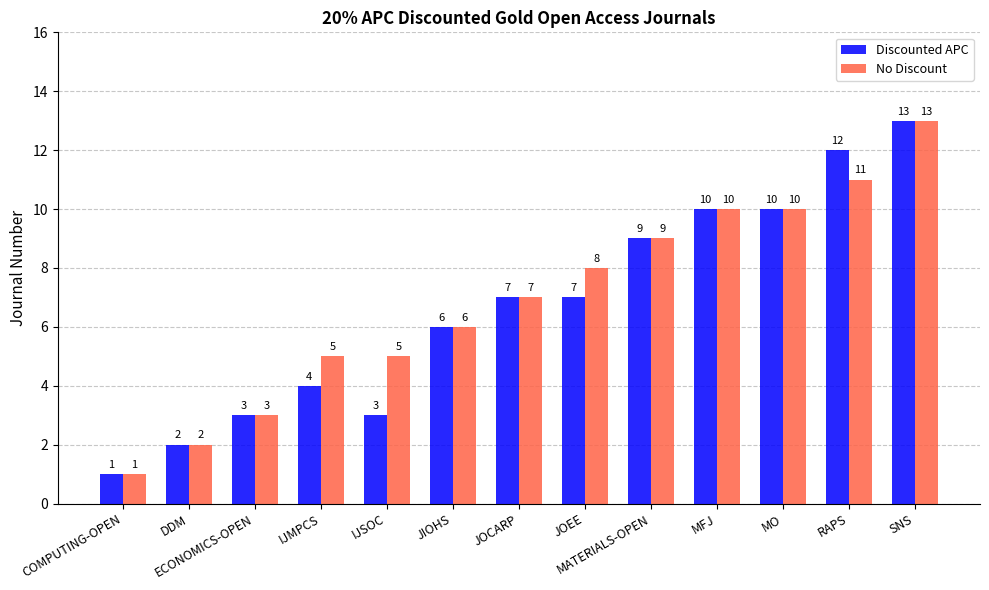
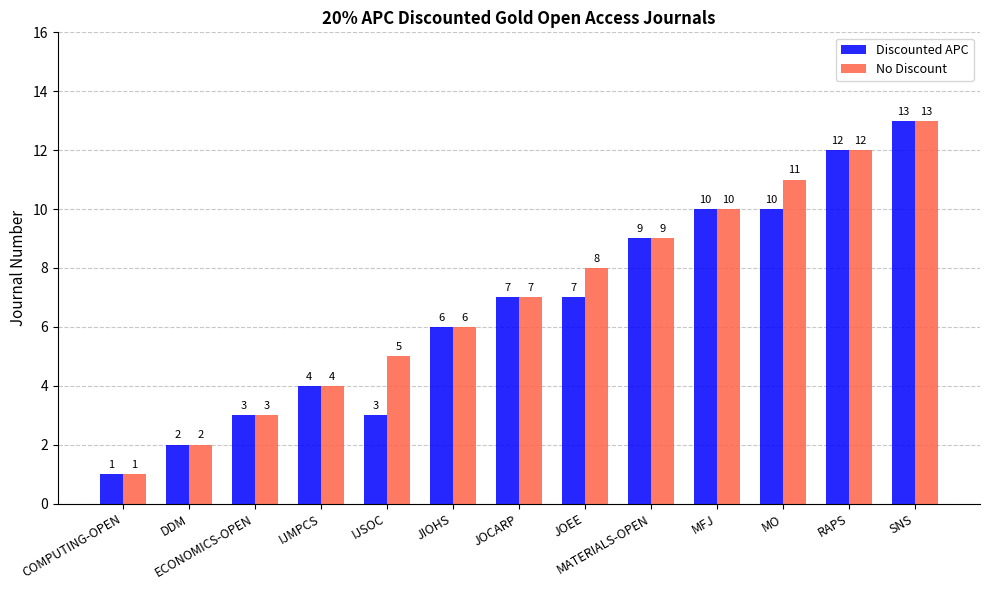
  {
    "Discounted APC": {
      "COMPUTING-OPEN": 1,
      "DDM": 2,
      "ECONOMICS-OPEN": 3,
      "IJMPCS": 4,
      "IJSOC": 3,
      "JIOHS": 6,
      "JOCARP": 7,
      "JOEE": 7,
      "MATERIALS-OPEN": 9,
      "MFJ": 10,
      "MO": 10,
      "RAPS": 12,
      "SNS": 13
    },
    "No Discount": {
      "COMPUTING-OPEN": 1,
      "DDM": 2,
      "ECONOMICS-OPEN": 3,
-     "IJMPCS": 5,
+     "IJMPCS": 4,
      "IJSOC": 5,
      "JIOHS": 6,
      "JOCARP": 7,
      "JOEE": 8,
      "MATERIALS-OPEN": 9,
      "MFJ": 10,
-     "MO": 10,
-     "RAPS": 11,
+     "MO": 11,
+     "RAPS": 12,
      "SNS": 13
    }
  }
